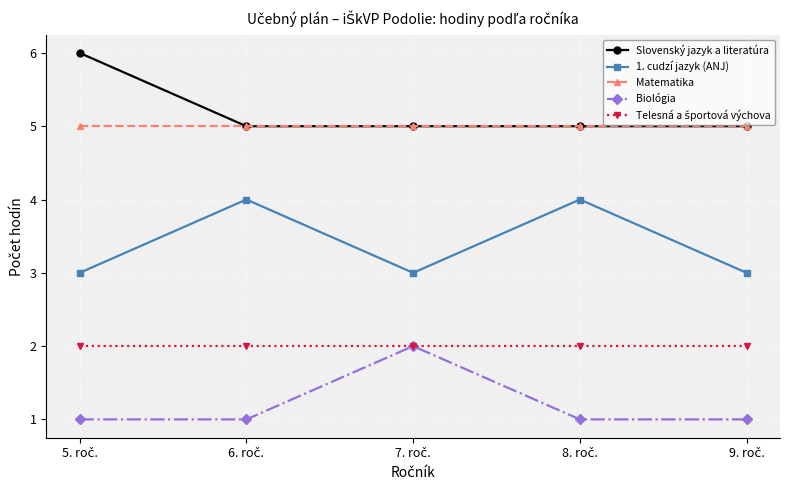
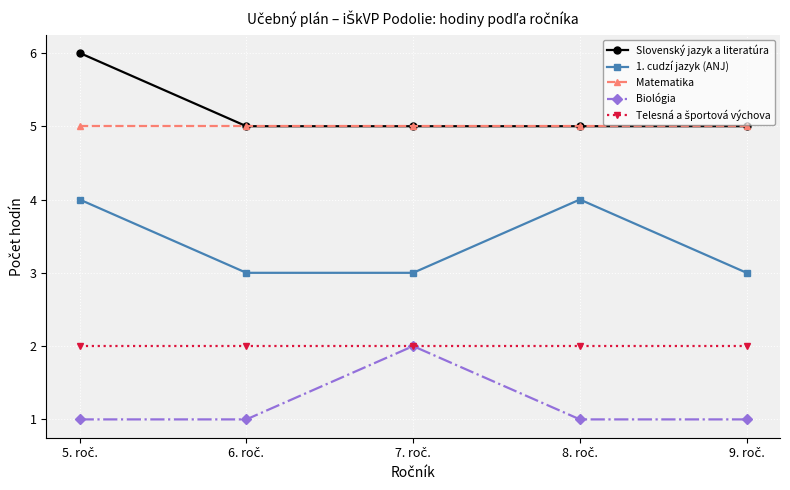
  {
    "Slovenský jazyk a literatúra": {
      "5. roč.": 6
    },
    "1. cudzí jazyk (ANJ)": {
-     "5. roč.": 3,
-     "6. roč.": 4,
+     "5. roč.": 4,
+     "6. roč.": 3,
      "7. roč.": 3,
      "8. roč.": 4,
      "9. roč.": 3
    },
    "Matematika": {
      "5. roč.": 5
    },
    "Biológia": {
      "5. roč.": 1,
      "6. roč.": 1,
      "8. roč.": 1,
      "9. roč.": 1
    },
    "Telesná a športová výchova": {
      "5. roč.": 2,
      "6. roč.": 2,
      "8. roč.": 2,
      "9. roč.": 2
    }
  }
